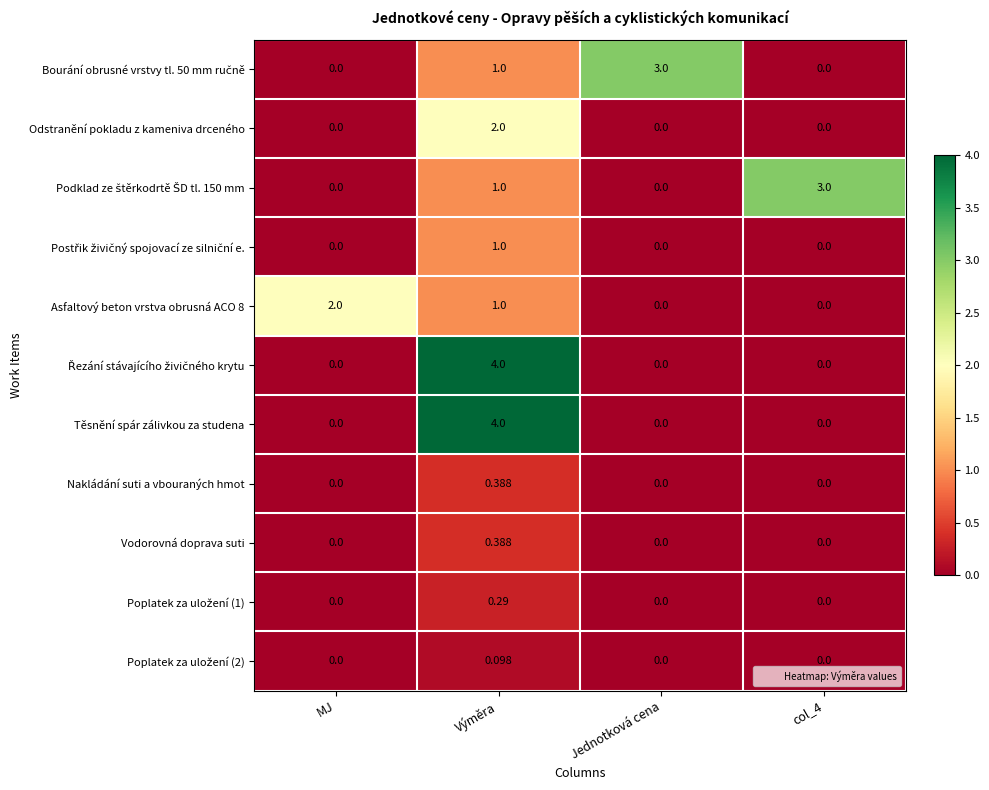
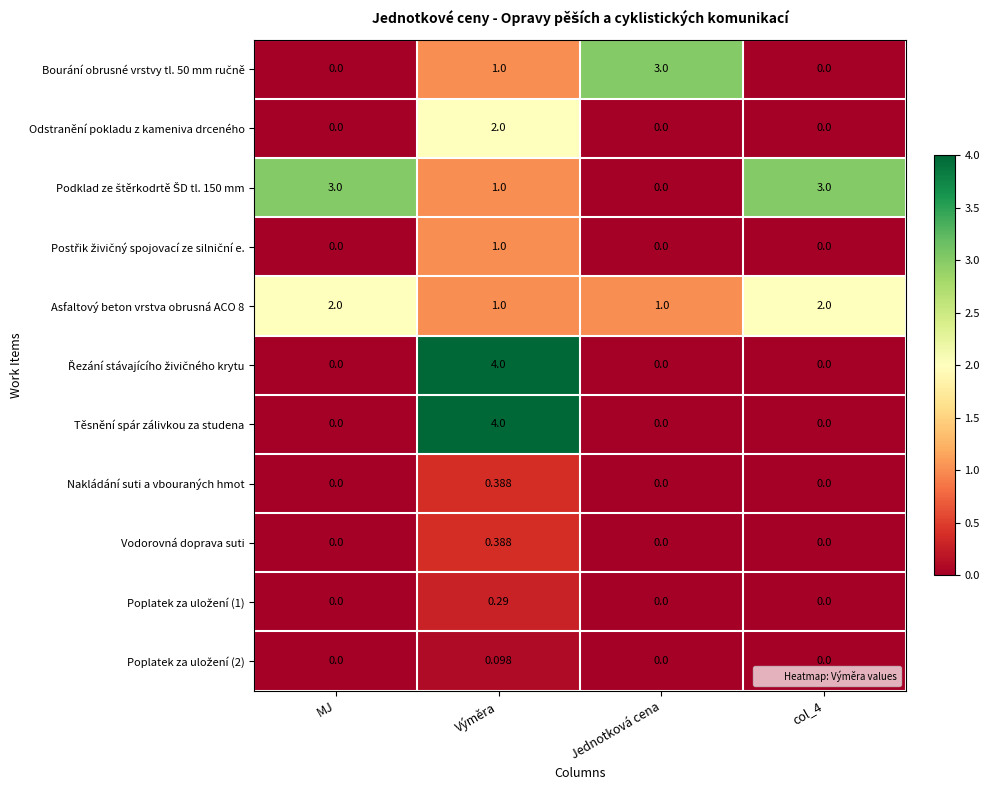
  {
    "Bourání obrusné vrstvy tl. 50 mm ručně": {
      "MJ": 0.0,
      "Výměra": 1.0,
      "Jednotková cena": 3.0,
      "col_4": 0.0
    },
    "Odstranění pokladu z kameniva drceného": {
      "MJ": 0.0,
      "Výměra": 2.0,
      "Jednotková cena": 0.0,
      "col_4": 0.0
    },
    "Podklad ze štěrkodrtě ŠD tl. 150 mm": {
-     "MJ": 0.0,
+     "MJ": 3.0,
      "Výměra": 1.0,
      "Jednotková cena": 0.0,
      "col_4": 3.0
    },
    "Postřik živičný spojovací ze silniční e.": {
      "MJ": 0.0,
      "Výměra": 1.0,
      "Jednotková cena": 0.0,
      "col_4": 0.0
    },
    "Asfaltový beton vrstva obrusná ACO 8": {
      "MJ": 2.0,
      "Výměra": 1.0,
-     "Jednotková cena": 0.0,
-     "col_4": 0.0
+     "Jednotková cena": 1.0,
+     "col_4": 2.0
    },
    "Řezání stávajícího živičného krytu": {
      "MJ": 0.0,
      "Výměra": 4.0,
      "Jednotková cena": 0.0,
      "col_4": 0.0
    },
    "Těsnění spár zálivkou za studena": {
      "MJ": 0.0,
      "Výměra": 4.0,
      "Jednotková cena": 0.0,
      "col_4": 0.0
    },
    "Nakládání suti a vbouraných hmot": {
      "MJ": 0.0,
      "Výměra": 0.388,
      "Jednotková cena": 0.0,
      "col_4": 0.0
    },
    "Vodorovná doprava suti": {
      "MJ": 0.0,
      "Výměra": 0.388,
      "Jednotková cena": 0.0,
      "col_4": 0.0
    },
    "Poplatek za uložení (1)": {
      "MJ": 0.0,
      "Výměra": 0.29,
      "Jednotková cena": 0.0,
      "col_4": 0.0
    },
    "Poplatek za uložení (2)": {
      "MJ": 0.0,
      "Výměra": 0.098,
      "Jednotková cena": 0.0,
      "col_4": 0.0
    }
  }
